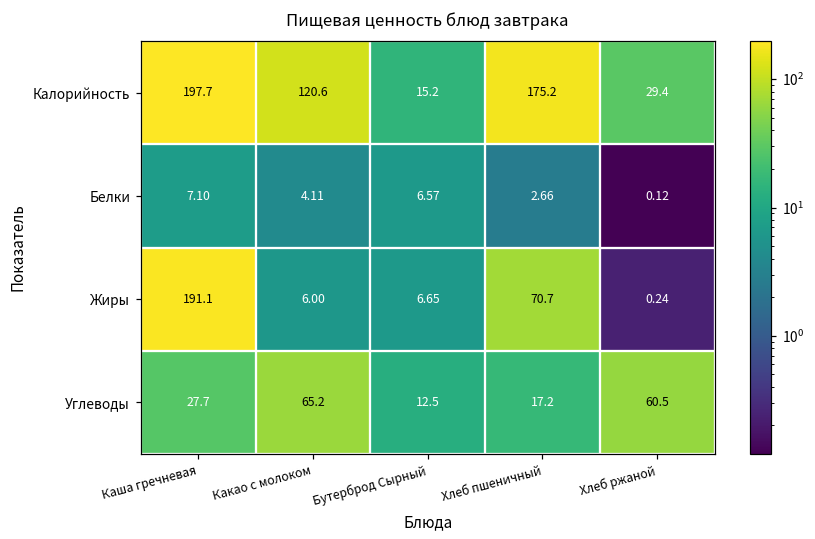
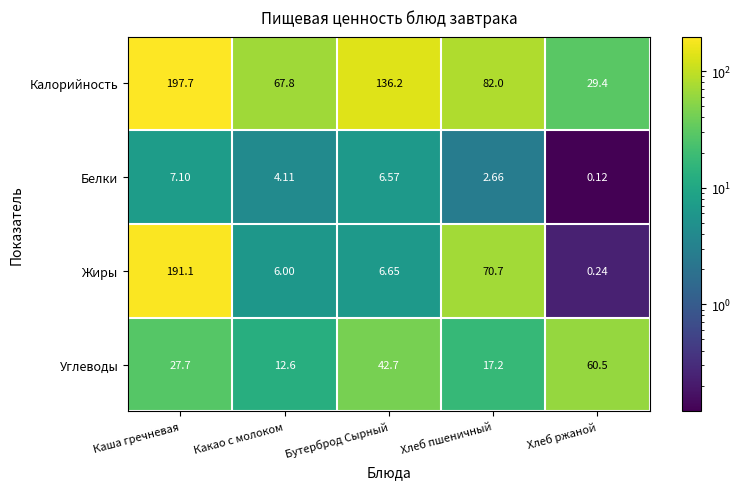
  {
    "Калорийность": {
      "Каша гречневая": 197.7,
-     "Какао с молоком": 120.6,
-     "Бутерброд Сырный": 15.2,
-     "Хлеб пшеничный": 175.2,
+     "Какао с молоком": 67.8,
+     "Бутерброд Сырный": 136.2,
+     "Хлеб пшеничный": 82.0,
      "Хлеб ржаной": 29.4
    },
    "Белки": {
      "Каша гречневая": 7.10,
      "Какао с молоком": 4.11,
      "Бутерброд Сырный": 6.57,
      "Хлеб пшеничный": 2.66,
      "Хлеб ржаной": 0.12
    },
    "Жиры": {
      "Каша гречневая": 191.1,
      "Какао с молоком": 6.00,
      "Бутерброд Сырный": 6.65,
      "Хлеб пшеничный": 70.7,
      "Хлеб ржаной": 0.24
    },
    "Углеводы": {
      "Каша гречневая": 27.7,
-     "Какао с молоком": 65.2,
-     "Бутерброд Сырный": 12.5,
+     "Какао с молоком": 12.6,
+     "Бутерброд Сырный": 42.7,
      "Хлеб пшеничный": 17.2,
      "Хлеб ржаной": 60.5
    }
  }
